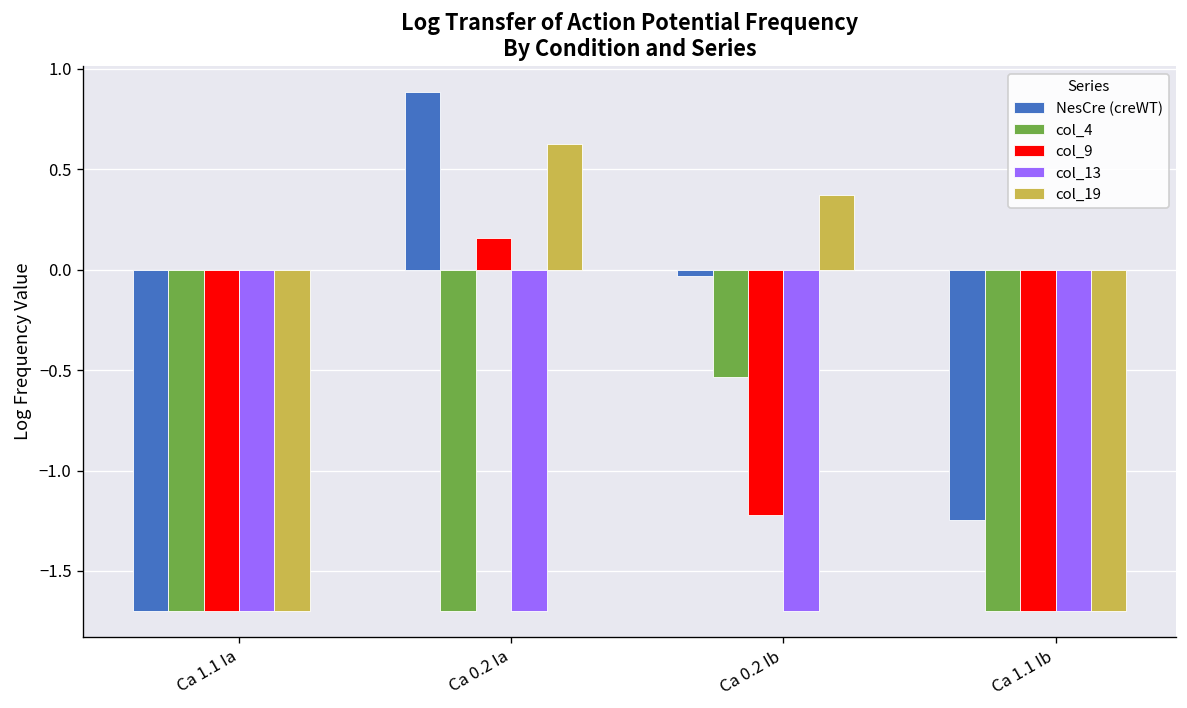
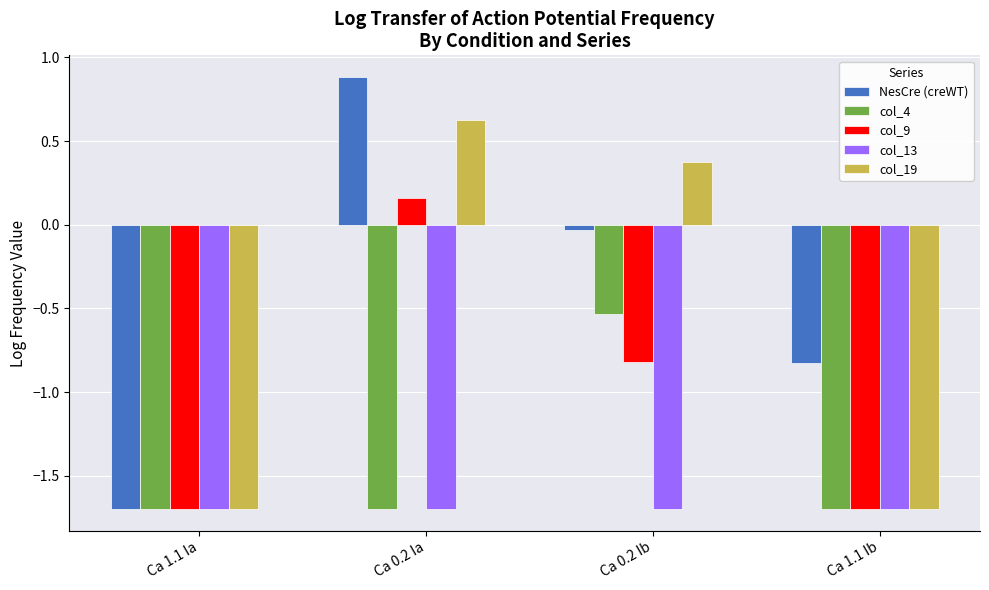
  {
    "NesCre (creWT)": {
      "Ca 1.1 Ia": -1.70,
      "Ca 0.2 Ia": 0.88,
      "Ca 0.2 Ib": -0.03,
-     "Ca 1.1 Ib": -1.24
+     "Ca 1.1 Ib": -0.83
    },
    "col_4": {
      "Ca 1.1 Ia": -1.70,
      "Ca 0.2 Ia": -1.70,
      "Ca 0.2 Ib": -0.54,
      "Ca 1.1 Ib": -1.70
    },
    "col_9": {
      "Ca 1.1 Ia": -1.70,
      "Ca 0.2 Ia": 0.16,
-     "Ca 0.2 Ib": -1.22,
+     "Ca 0.2 Ib": -0.82,
      "Ca 1.1 Ib": -1.70
    },
    "col_13": {
      "Ca 1.1 Ia": -1.70,
      "Ca 0.2 Ia": -1.70,
      "Ca 0.2 Ib": -1.70,
      "Ca 1.1 Ib": -1.70
    },
    "col_19": {
      "Ca 1.1 Ia": -1.70,
      "Ca 0.2 Ia": 0.63,
      "Ca 0.2 Ib": 0.37,
      "Ca 1.1 Ib": -1.70
    }
  }
